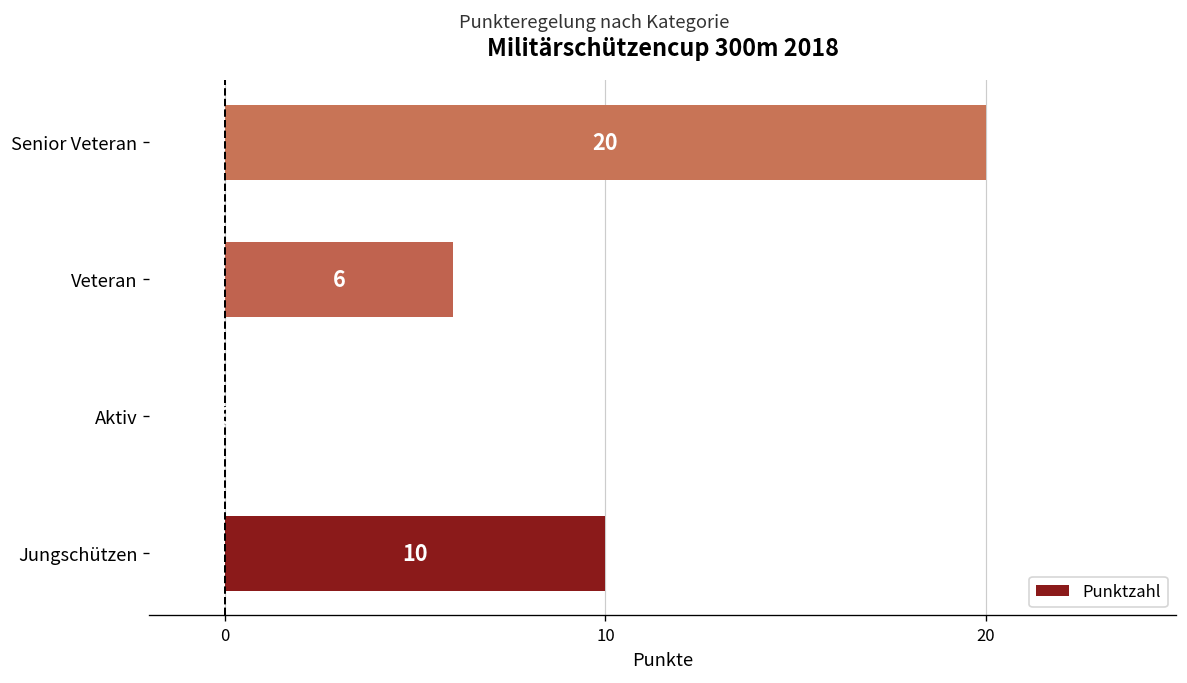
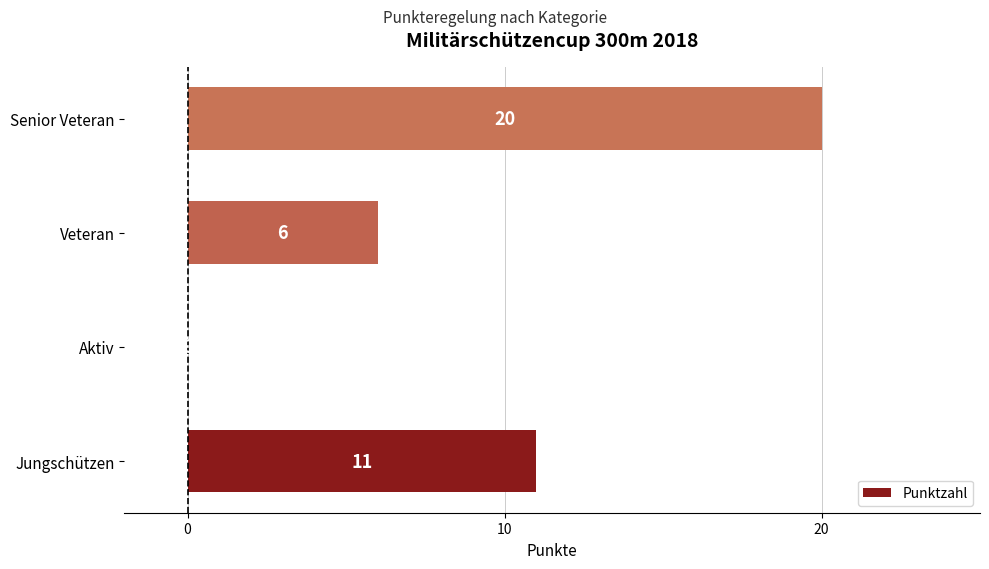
  {
    "Senior Veteran": 20,
    "Veteran": 6,
-   "Jungschützen": 10
+   "Jungschützen": 11
  }
